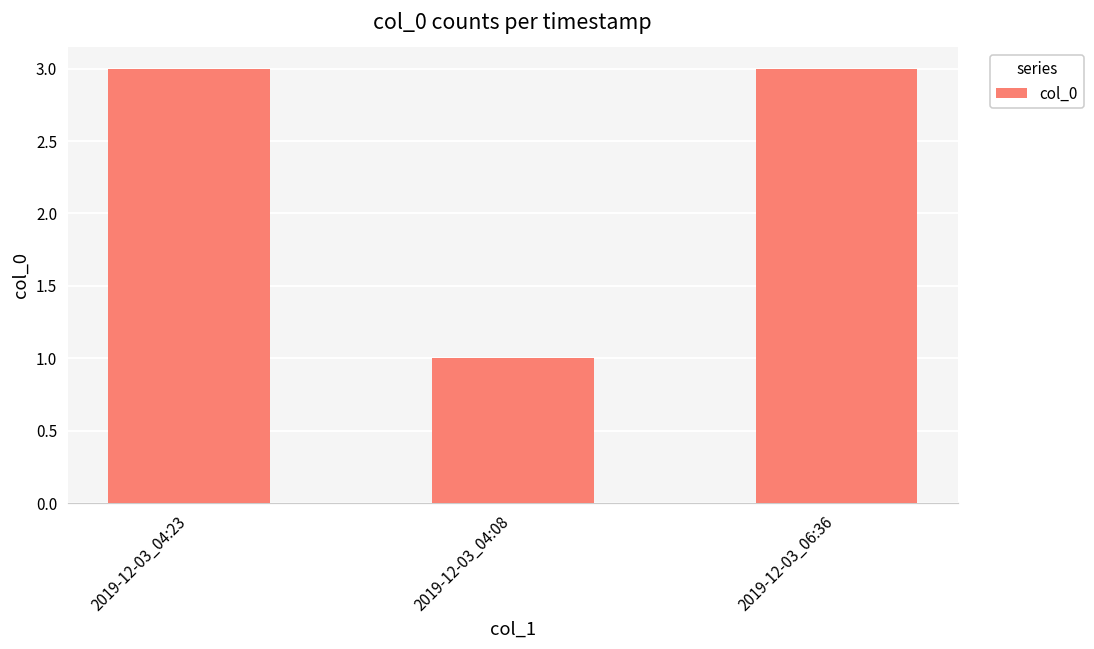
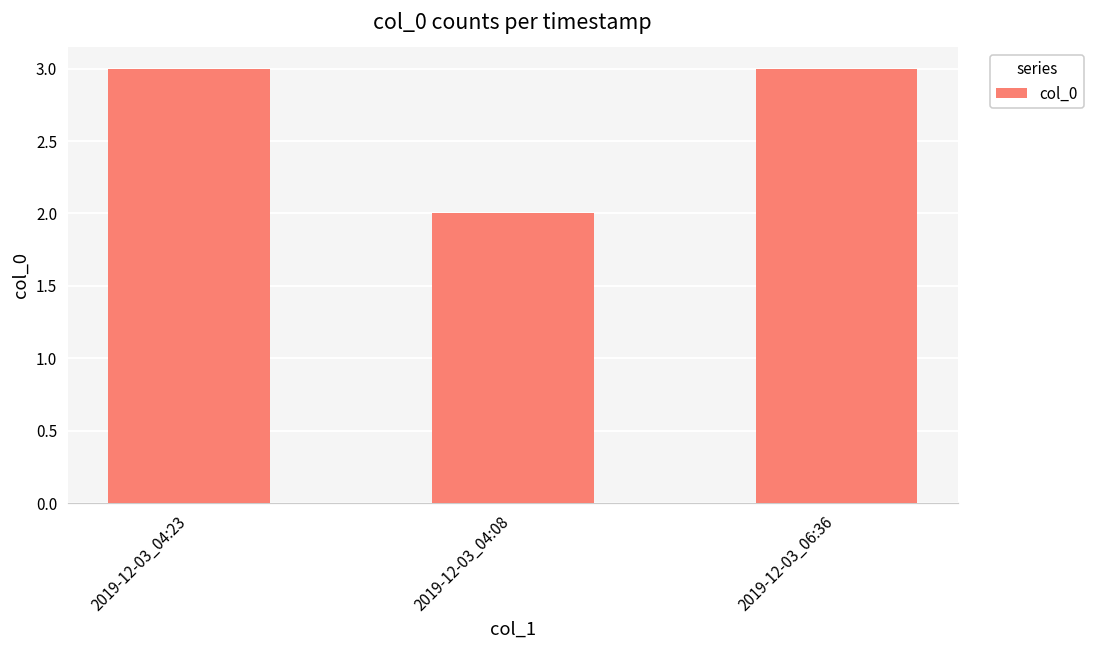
  {
    "2019-12-03_04:23": 3,
-   "2019-12-03_04:08": 1,
+   "2019-12-03_04:08": 2,
    "2019-12-03_06:36": 3
  }
